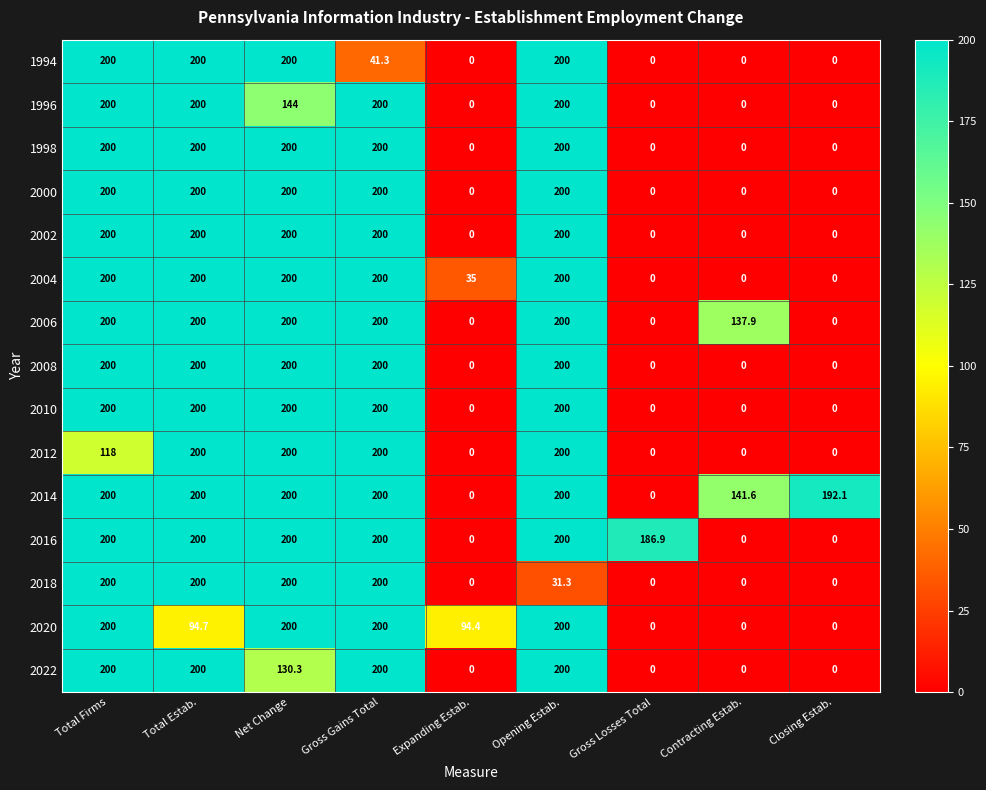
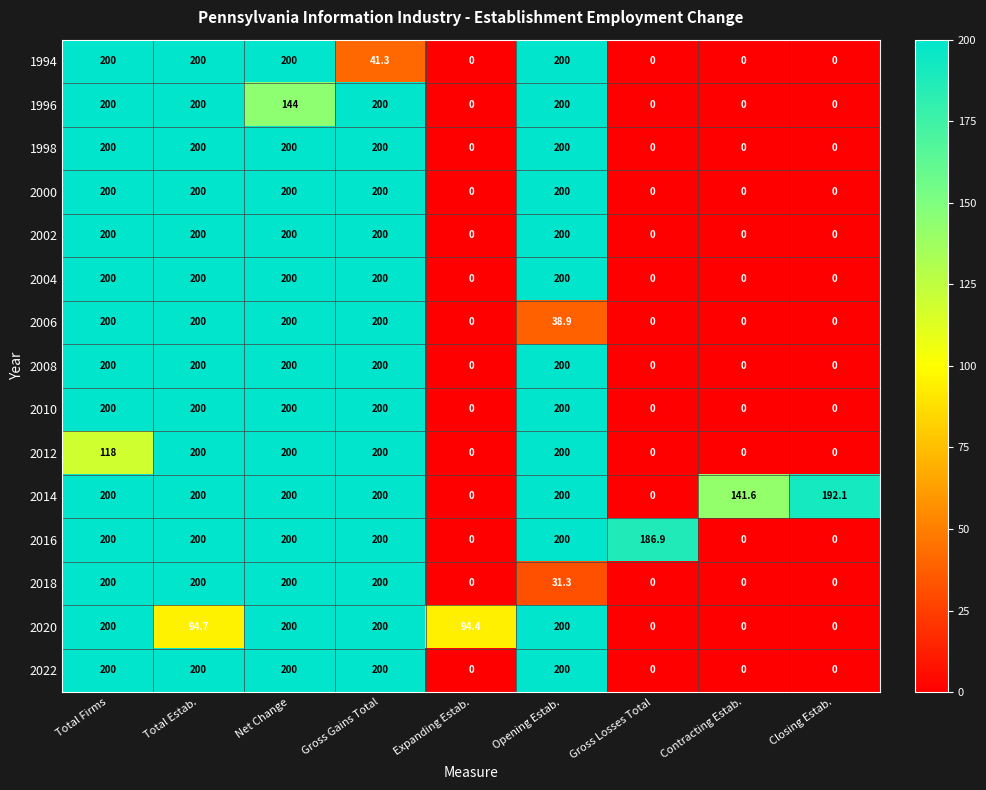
  {
    "1994": {
      "Total Firms": 200,
      "Total Estab.": 200,
      "Net Change": 200,
      "Gross Gains Total": 41.3,
      "Expanding Estab.": 0,
      "Opening Estab.": 200,
      "Gross Losses Total": 0,
      "Contracting Estab.": 0,
      "Closing Estab.": 0
    },
    "1996": {
      "Total Firms": 200,
      "Total Estab.": 200,
      "Net Change": 144,
      "Gross Gains Total": 200,
      "Expanding Estab.": 0,
      "Opening Estab.": 200,
      "Gross Losses Total": 0,
      "Contracting Estab.": 0,
      "Closing Estab.": 0
    },
    "1998": {
      "Total Firms": 200,
      "Total Estab.": 200,
      "Net Change": 200,
      "Gross Gains Total": 200,
      "Expanding Estab.": 0,
      "Opening Estab.": 200,
      "Gross Losses Total": 0,
      "Contracting Estab.": 0,
      "Closing Estab.": 0
    },
    "2000": {
      "Total Firms": 200,
      "Total Estab.": 200,
      "Net Change": 200,
      "Gross Gains Total": 200,
      "Expanding Estab.": 0,
      "Opening Estab.": 200,
      "Gross Losses Total": 0,
      "Contracting Estab.": 0,
      "Closing Estab.": 0
    },
    "2002": {
      "Total Firms": 200,
      "Total Estab.": 200,
      "Net Change": 200,
      "Gross Gains Total": 200,
      "Expanding Estab.": 0,
      "Opening Estab.": 200,
      "Gross Losses Total": 0,
      "Contracting Estab.": 0,
      "Closing Estab.": 0
    },
    "2004": {
      "Total Firms": 200,
      "Total Estab.": 200,
      "Net Change": 200,
      "Gross Gains Total": 200,
-     "Expanding Estab.": 35,
+     "Expanding Estab.": 0,
      "Opening Estab.": 200,
      "Gross Losses Total": 0,
      "Contracting Estab.": 0,
      "Closing Estab.": 0
    },
    "2006": {
      "Total Firms": 200,
      "Total Estab.": 200,
      "Net Change": 200,
      "Gross Gains Total": 200,
      "Expanding Estab.": 0,
-     "Opening Estab.": 200,
+     "Opening Estab.": 38.9,
      "Gross Losses Total": 0,
-     "Contracting Estab.": 137.9,
+     "Contracting Estab.": 0,
      "Closing Estab.": 0
    },
    "2008": {
      "Total Firms": 200,
      "Total Estab.": 200,
      "Net Change": 200,
      "Gross Gains Total": 200,
      "Expanding Estab.": 0,
      "Opening Estab.": 200,
      "Gross Losses Total": 0,
      "Contracting Estab.": 0,
      "Closing Estab.": 0
    },
    "2010": {
      "Total Firms": 200,
      "Total Estab.": 200,
      "Net Change": 200,
      "Gross Gains Total": 200,
      "Expanding Estab.": 0,
      "Opening Estab.": 200,
      "Gross Losses Total": 0,
      "Contracting Estab.": 0,
      "Closing Estab.": 0
    },
    "2012": {
      "Total Firms": 118,
      "Total Estab.": 200,
      "Net Change": 200,
      "Gross Gains Total": 200,
      "Expanding Estab.": 0,
      "Opening Estab.": 200,
      "Gross Losses Total": 0,
      "Contracting Estab.": 0,
      "Closing Estab.": 0
    },
    "2014": {
      "Total Firms": 200,
      "Total Estab.": 200,
      "Net Change": 200,
      "Gross Gains Total": 200,
      "Expanding Estab.": 0,
      "Opening Estab.": 200,
      "Gross Losses Total": 0,
      "Contracting Estab.": 141.6,
      "Closing Estab.": 192.1
    },
    "2016": {
      "Total Firms": 200,
      "Total Estab.": 200,
      "Net Change": 200,
      "Gross Gains Total": 200,
      "Expanding Estab.": 0,
      "Opening Estab.": 200,
      "Gross Losses Total": 186.9,
      "Contracting Estab.": 0,
      "Closing Estab.": 0
    },
    "2018": {
      "Total Firms": 200,
      "Total Estab.": 200,
      "Net Change": 200,
      "Gross Gains Total": 200,
      "Expanding Estab.": 0,
      "Opening Estab.": 31.3,
      "Gross Losses Total": 0,
      "Contracting Estab.": 0,
      "Closing Estab.": 0
    },
    "2020": {
      "Total Firms": 200,
      "Total Estab.": 94.7,
      "Net Change": 200,
      "Gross Gains Total": 200,
      "Expanding Estab.": 94.4,
      "Opening Estab.": 200,
      "Gross Losses Total": 0,
      "Contracting Estab.": 0,
      "Closing Estab.": 0
    },
    "2022": {
      "Total Firms": 200,
      "Total Estab.": 200,
-     "Net Change": 130.3,
+     "Net Change": 200,
      "Gross Gains Total": 200,
      "Expanding Estab.": 0,
      "Opening Estab.": 200,
      "Gross Losses Total": 0,
      "Contracting Estab.": 0,
      "Closing Estab.": 0
    }
  }
